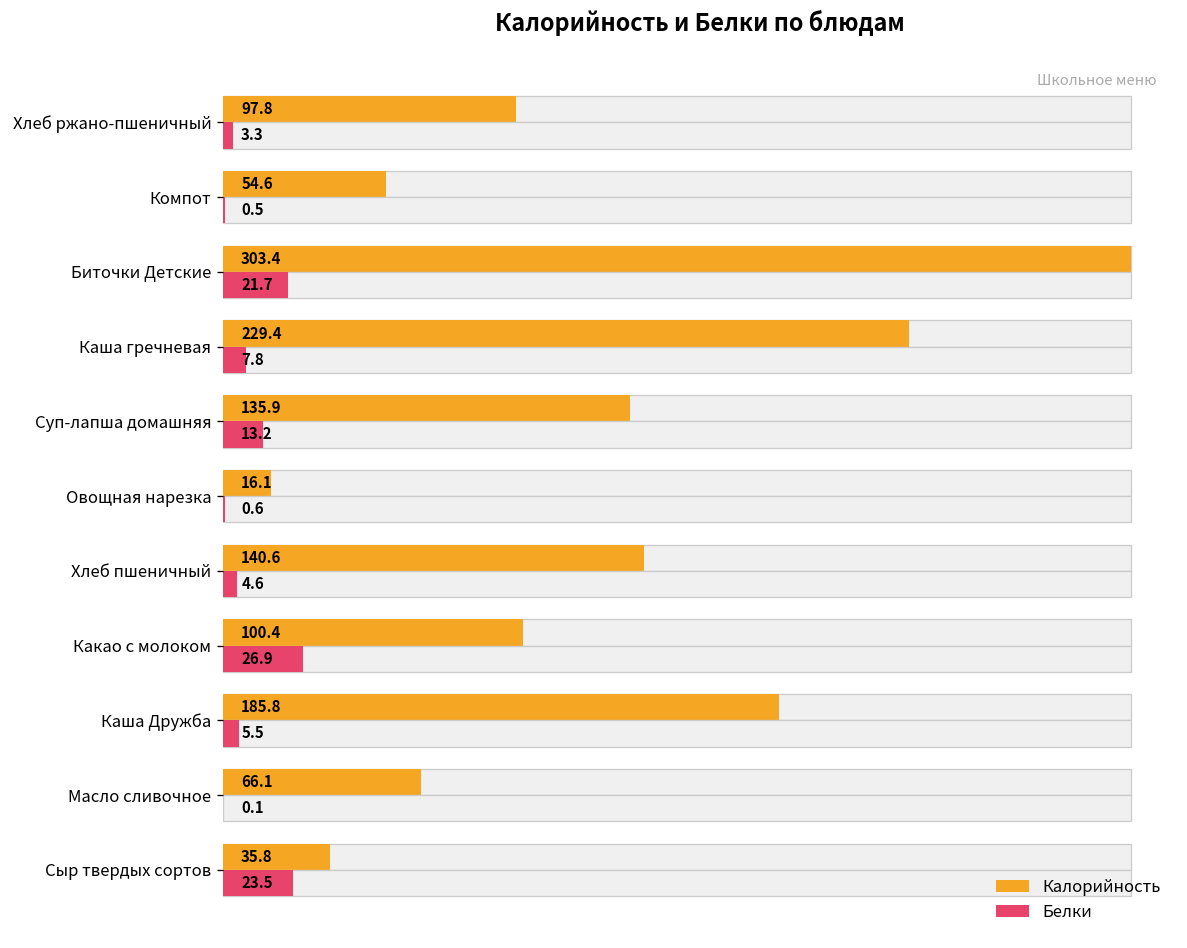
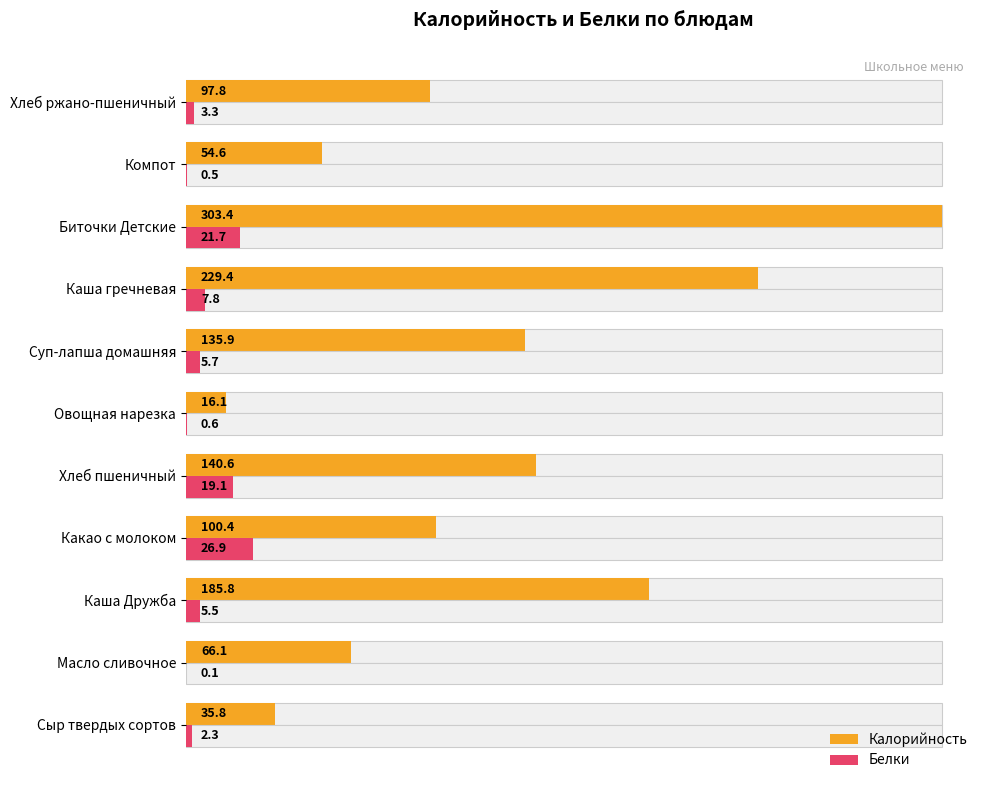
  {
    "Калорийность": {
      "Биточки Детские": 303.4
    },
    "Белки": {
      "Компот": 0.5,
-     "Суп-лапша домашняя": 13.2,
+     "Суп-лапша домашняя": 5.7,
      "Овощная нарезка": 0.6,
-     "Хлеб пшеничный": 4.6,
+     "Хлеб пшеничный": 19.1,
      "Масло сливочное": 0.1,
-     "Сыр твердых сортов": 23.5
+     "Сыр твердых сортов": 2.3
    }
  }
